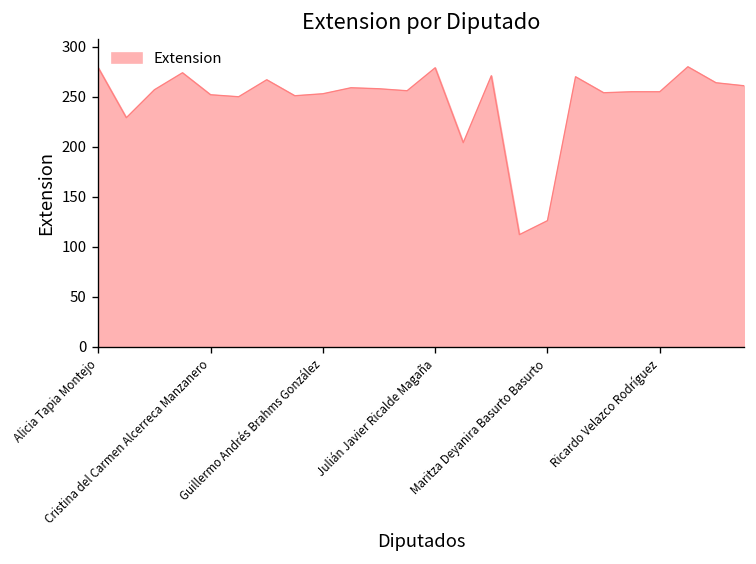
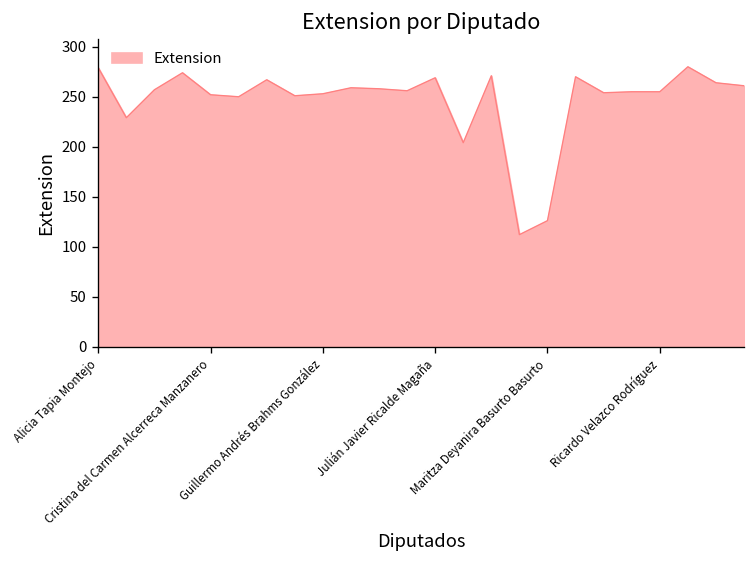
  {
    "Alicia Tapia Montejo": 280,
    "Cristina del Carmen Alcerreca Manzanero": 250,
    "Guillermo Andrés Brahms González": 250,
-   "Julián Javier Ricalde Magaña": 280,
+   "Julián Javier Ricalde Magaña": 270,
    "Maritza Deyanira Basurto Basurto": 130,
    "Ricardo Velazco Rodríguez": 260
  }
